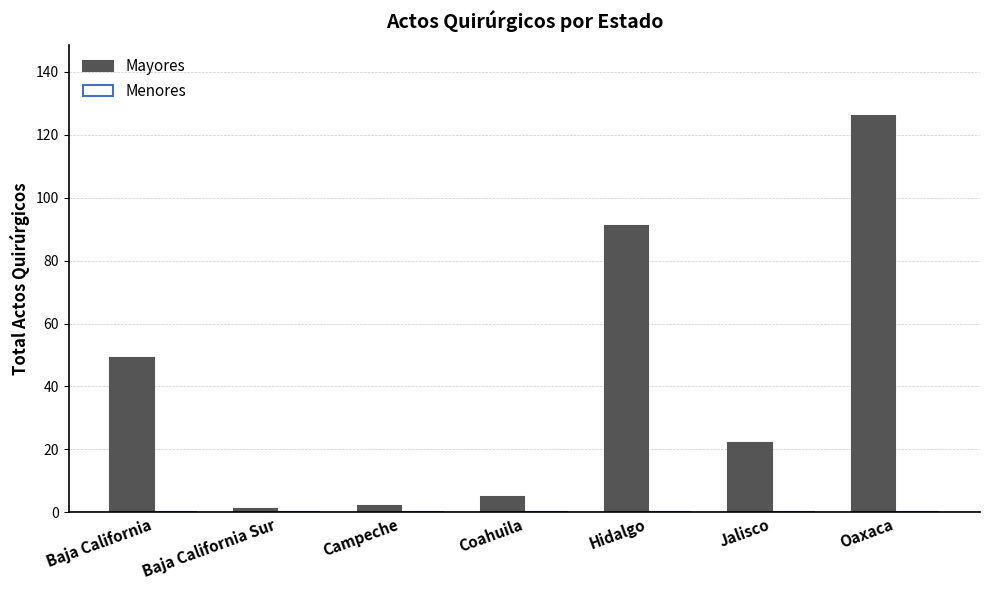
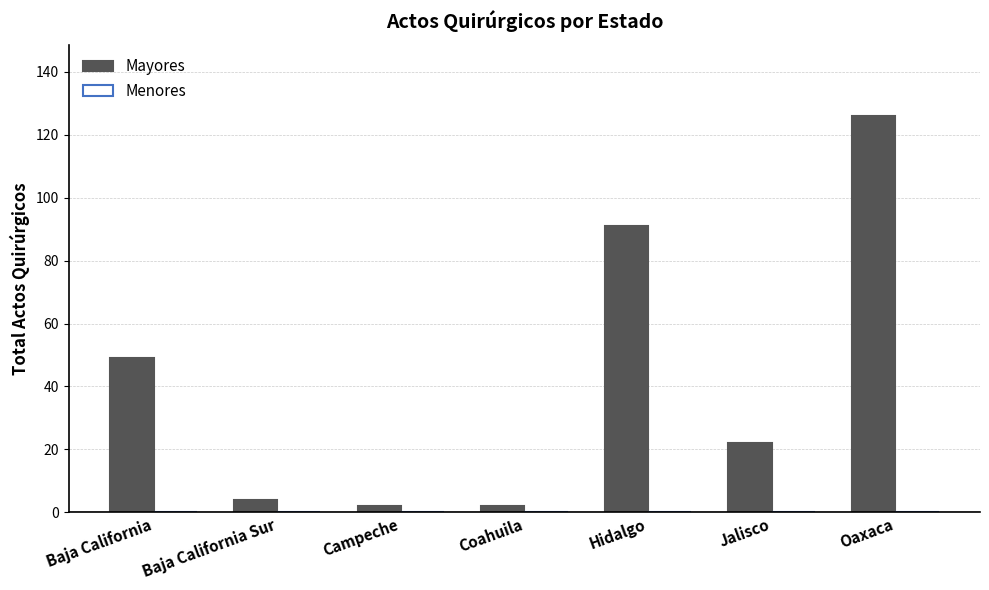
  {
    "Mayores": {
      "Baja California": 49,
-     "Baja California Sur": 1,
+     "Baja California Sur": 4,
      "Campeche": 2,
-     "Coahuila": 5,
+     "Coahuila": 2,
      "Hidalgo": 91,
      "Jalisco": 22,
      "Oaxaca": 126
    },
    "Menores": {
      "Baja California": 0,
      "Baja California Sur": 0,
      "Campeche": 0,
      "Coahuila": 0,
      "Hidalgo": 0,
      "Jalisco": 0,
      "Oaxaca": 0
    }
  }
